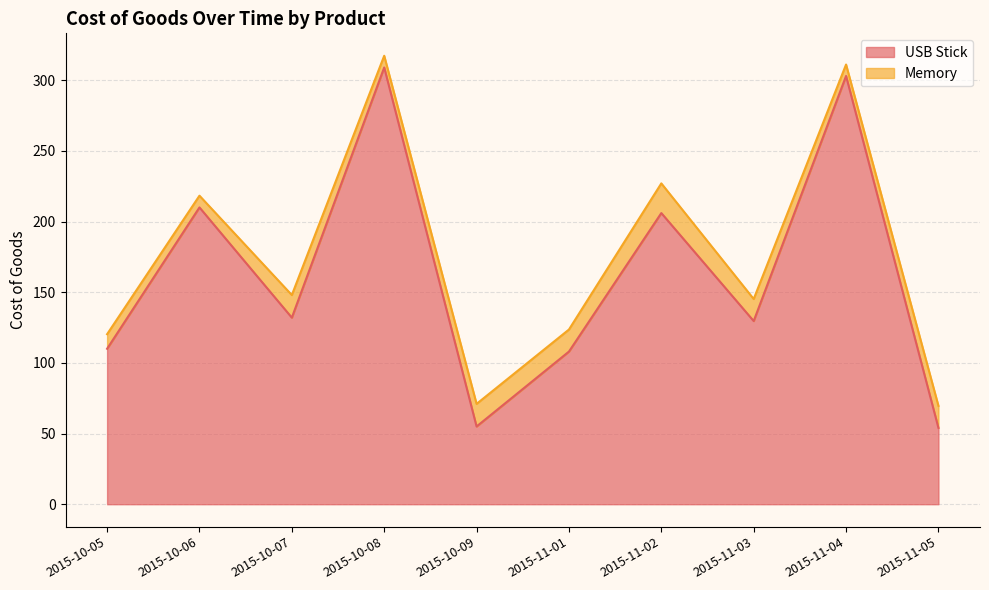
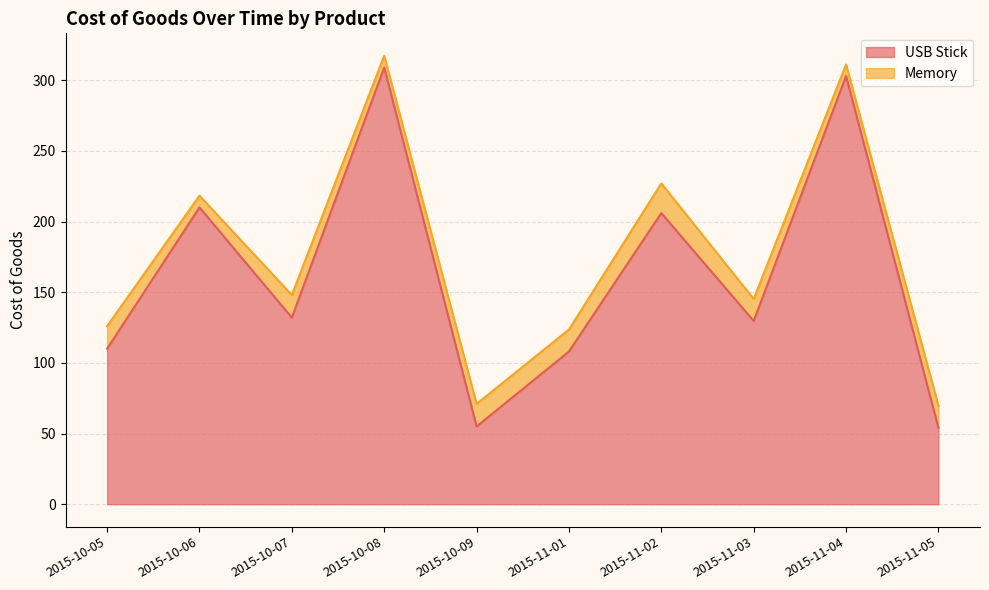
  {
    "USB Stick": {
      "2015-10-05": 110,
      "2015-10-06": 210,
      "2015-10-07": 132,
      "2015-10-08": 309,
      "2015-10-09": 55,
      "2015-11-01": 108,
      "2015-11-02": 206,
      "2015-11-03": 130,
      "2015-11-04": 303,
      "2015-11-05": 54
    },
    "Memory": {
-     "2015-10-05": 10,
+     "2015-10-05": 16,
      "2015-10-06": 8,
      "2015-10-07": 16,
      "2015-10-08": 8,
      "2015-10-09": 16,
      "2015-11-01": 16,
      "2015-11-02": 21,
      "2015-11-03": 16,
      "2015-11-04": 8,
      "2015-11-05": 16
    }
  }
